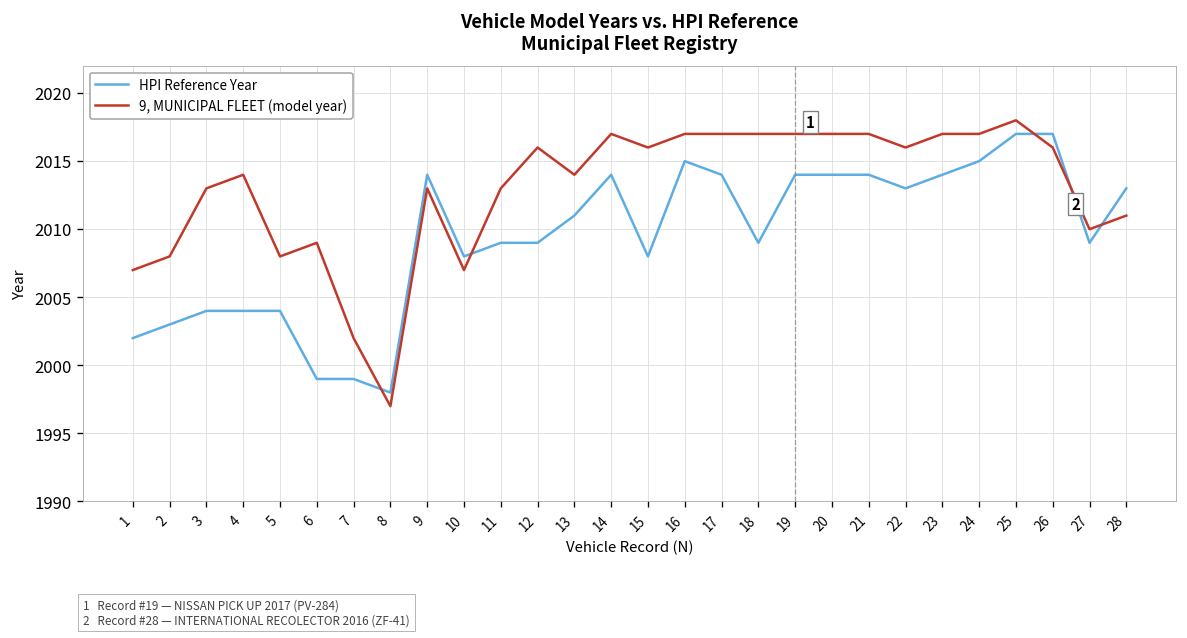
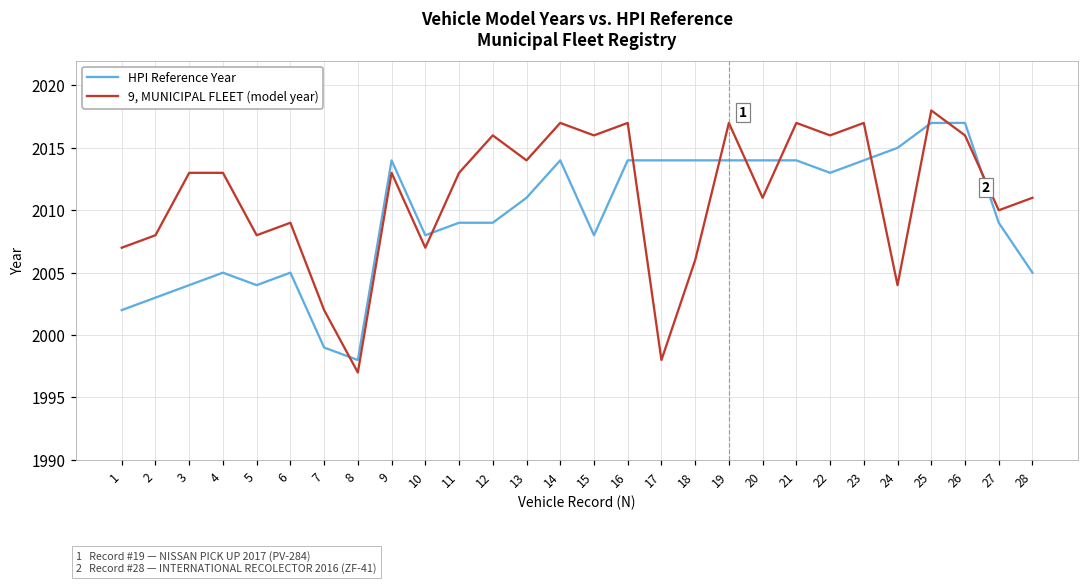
  {
    "HPI Reference Year": {
      "1": 2002,
      "2": 2003,
      "3": 2004,
-     "4": 2004,
+     "4": 2005,
      "5": 2004,
-     "6": 1999,
+     "6": 2005,
      "7": 1999,
      "8": 1998,
      "9": 2014,
      "10": 2008,
      "11": 2009,
      "12": 2009,
      "13": 2011,
      "14": 2014,
      "15": 2008,
-     "16": 2015,
+     "16": 2014,
      "17": 2014,
-     "18": 2009,
+     "18": 2014,
      "19": 2014,
      "20": 2014,
      "21": 2014,
      "22": 2013,
      "23": 2014,
      "24": 2015,
      "25": 2017,
      "26": 2017,
      "27": 2009,
-     "28": 2013
+     "28": 2005
    },
    "9, MUNICIPAL FLEET (model year)": {
      "1": 2007,
      "2": 2008,
      "3": 2013,
-     "4": 2014,
+     "4": 2013,
      "5": 2008,
      "6": 2009,
      "7": 2002,
      "8": 1997,
      "9": 2013,
      "10": 2007,
      "11": 2013,
      "12": 2016,
      "13": 2014,
      "14": 2017,
      "15": 2016,
      "16": 2017,
-     "17": 2017,
-     "18": 2017,
-     "20": 2017,
+     "17": 1998,
+     "18": 2006,
+     "20": 2011,
      "21": 2017,
      "22": 2016,
      "23": 2017,
-     "24": 2017,
+     "24": 2004,
      "25": 2018,
      "26": 2016,
      "28": 2011
    }
  }
